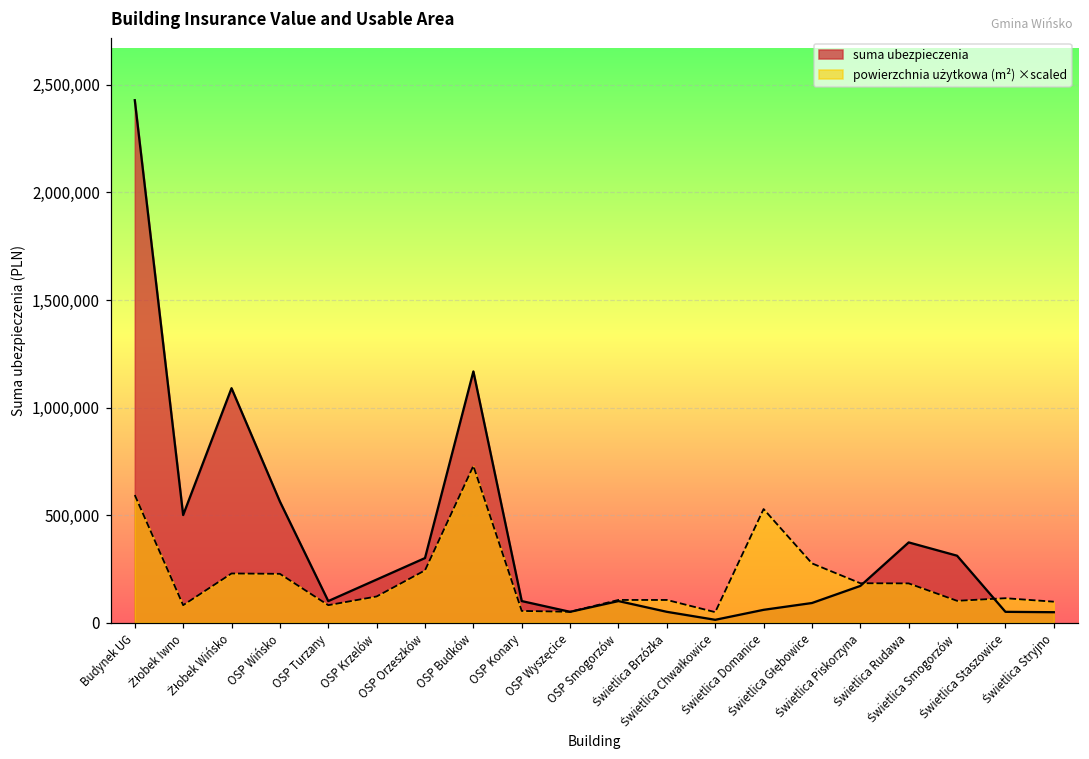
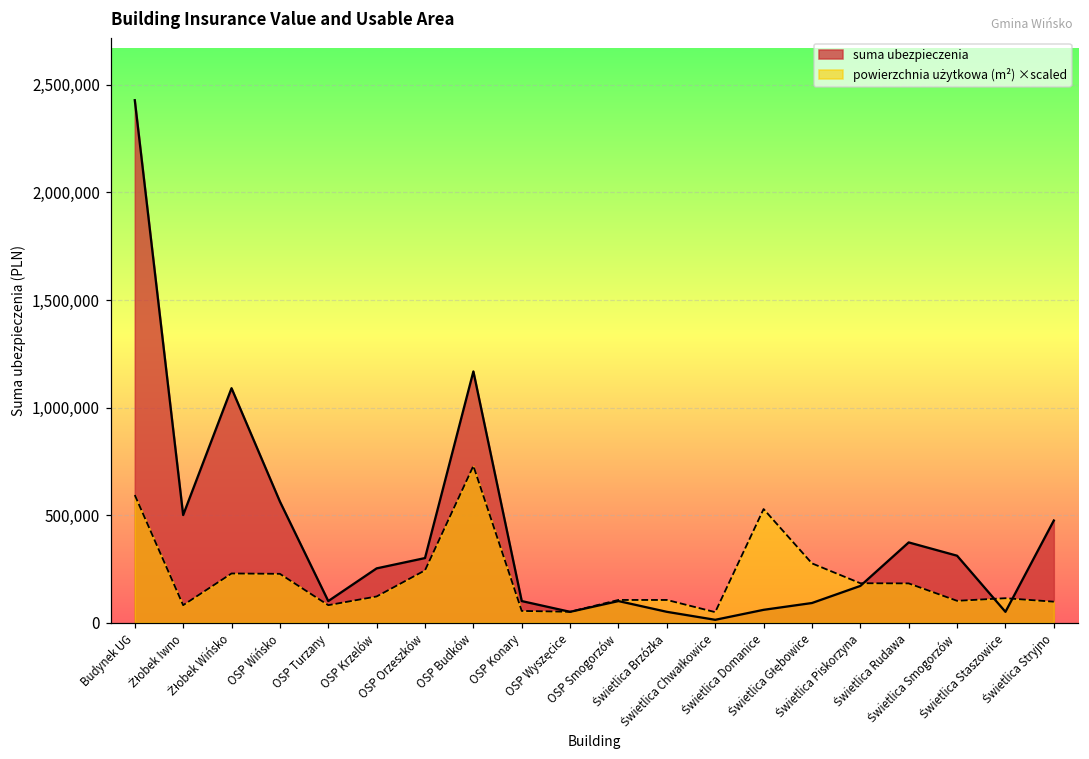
  {
    "suma ubezpieczenia": {
      "Budynek UG": "2,430,000",
      "Żłobek Iwno": "500,000",
      "Żłobek Wińsko": "1,090,000",
      "OSP Wińsko": "560,000",
      "OSP Turzany": "100,000",
-     "OSP Krzelów": "200,000",
+     "OSP Krzelów": "250,000",
      "OSP Orzeszków": "300,000",
      "OSP Budków": "1,170,000",
      "OSP Konary": "100,000",
      "Świetlica Brzózka": "50,000",
      "Świetlica Chwałkowice": "10,000",
      "Świetlica Domanice": "60,000",
      "Świetlica Głębowice": "90,000",
      "Świetlica Rudawa": "370,000",
      "Świetlica Smogorzów": "310,000",
      "Świetlica Staszowice": "50,000",
-     "Świetlica Stryjno": "50,000"
+     "Świetlica Stryjno": "470,000"
    },
    "powierzchnia użytkowa (m²) ×scaled": {
      "Budynek UG": "590,000",
      "Żłobek Iwno": "80,000",
      "Żłobek Wińsko": "230,000",
      "OSP Wińsko": "230,000",
      "OSP Turzany": "80,000",
      "OSP Krzelów": "120,000",
      "OSP Orzeszków": "240,000",
      "OSP Budków": "730,000",
      "OSP Konary": "50,000",
      "Świetlica Brzózka": "110,000",
      "Świetlica Chwałkowice": "50,000",
      "Świetlica Domanice": "530,000",
      "Świetlica Głębowice": "280,000",
      "Świetlica Rudawa": "180,000",
      "Świetlica Smogorzów": "100,000",
      "Świetlica Staszowice": "110,000",
      "Świetlica Stryjno": "100,000"
    }
  }
